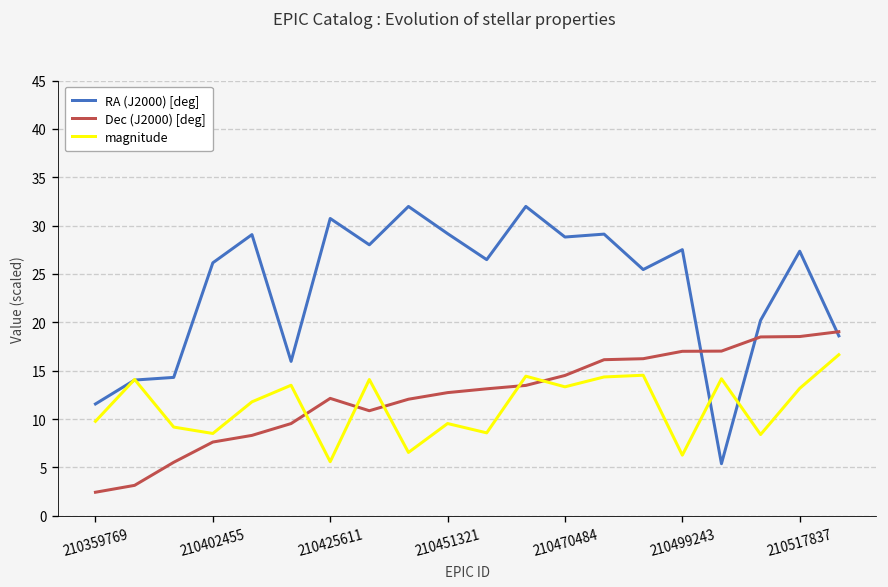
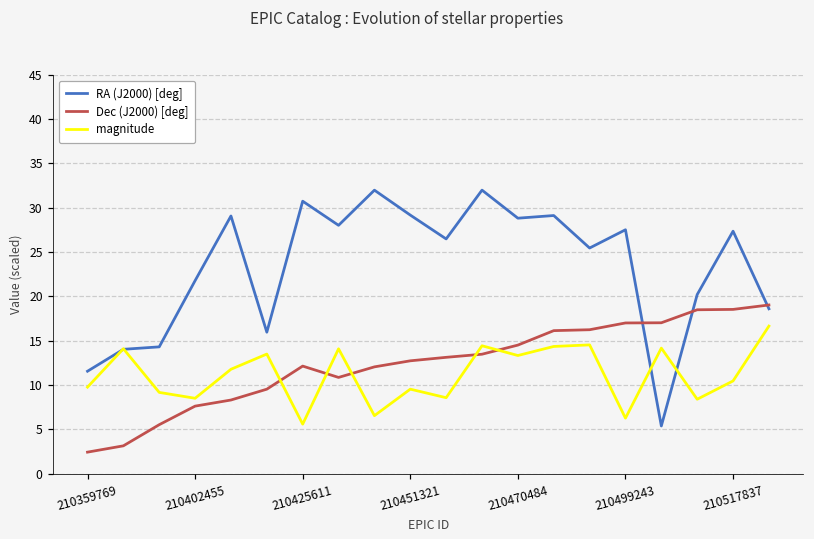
  {
    "RA (J2000) [deg]": {
      "210359769": 12,
-     "210402455": 26,
+     "210402455": 22,
      "210425611": 31,
      "210451321": 29,
      "210470484": 29,
      "210499243": 28,
      "210517837": 27
    },
    "Dec (J2000) [deg]": {
      "210359769": 2,
      "210402455": 8,
      "210425611": 12,
      "210451321": 13,
      "210470484": 15,
      "210499243": 17,
      "210517837": 19
    },
    "magnitude": {
      "210359769": 10,
      "210402455": 9,
      "210425611": 6,
      "210451321": 10,
      "210470484": 13,
      "210499243": 6,
-     "210517837": 13
+     "210517837": 10
    }
  }
